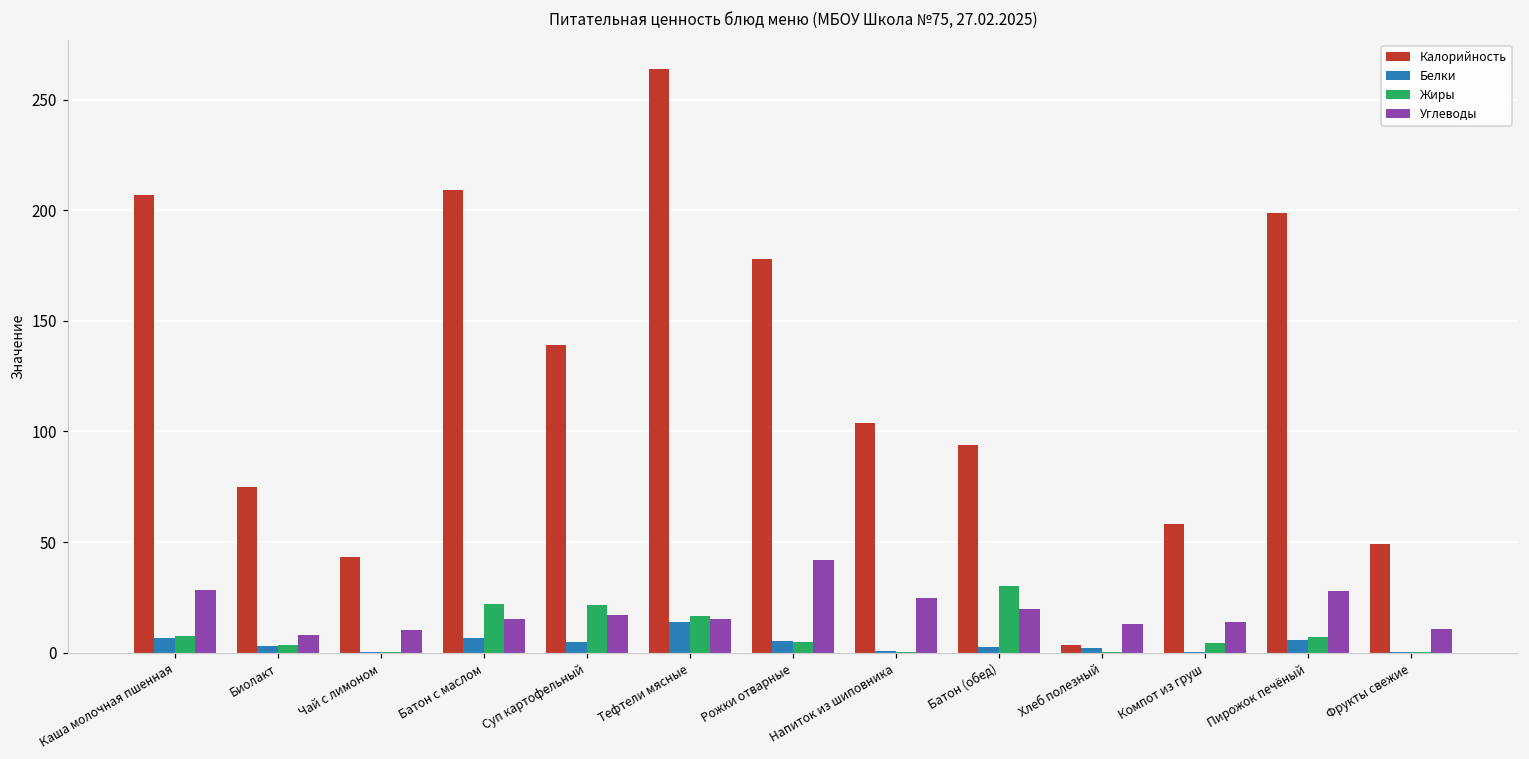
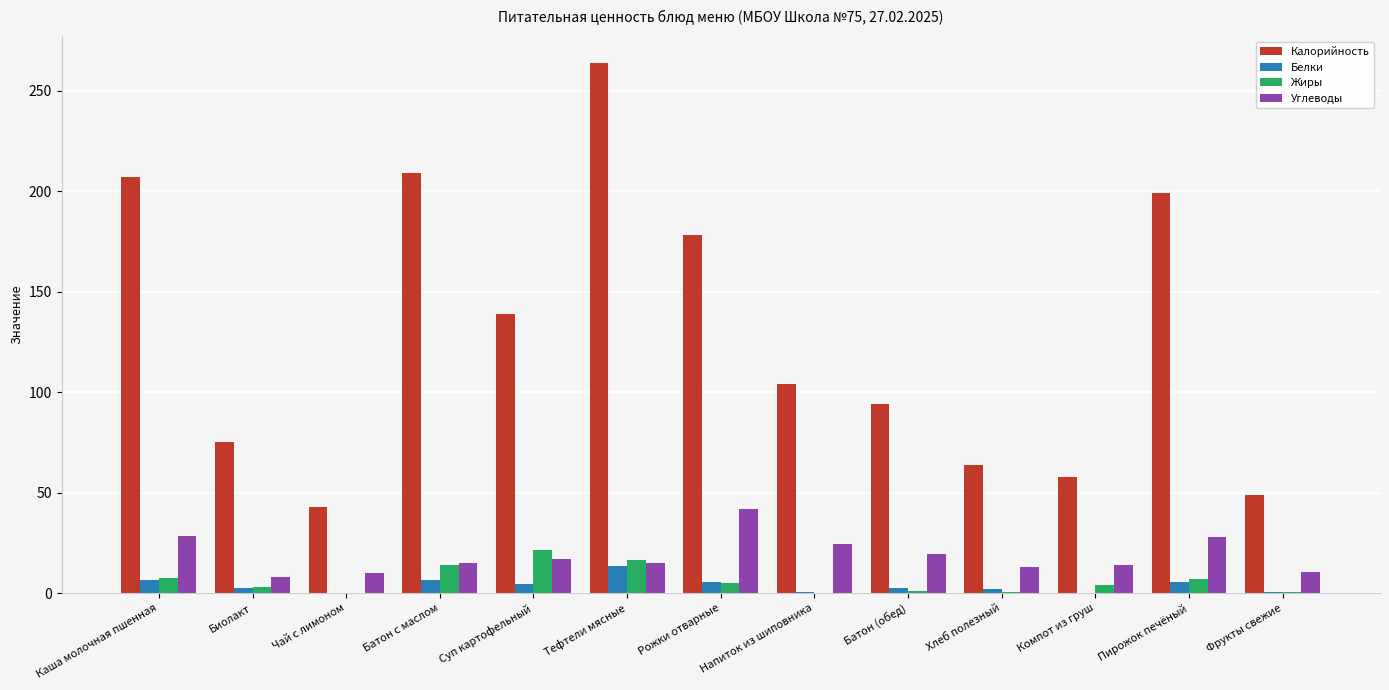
  {
    "Калорийность": {
      "Каша молочная пшенная": 207,
      "Биолакт": 75,
      "Чай с лимоном": 43,
      "Батон с маслом": 209,
      "Суп картофельный": 139,
      "Тефтели мясные": 264,
      "Рожки отварные": 178,
      "Напиток из шиповника": 104,
      "Батон (обед)": 94,
-     "Хлеб полезный": 4,
+     "Хлеб полезный": 64,
      "Компот из груш": 58,
      "Пирожок печёный": 199,
      "Фрукты свежие": 49
    },
    "Белки": {
      "Каша молочная пшенная": 6,
      "Биолакт": 3,
      "Батон с маслом": 7,
      "Суп картофельный": 5,
      "Тефтели мясные": 14,
      "Рожки отварные": 5,
      "Батон (обед)": 3,
      "Хлеб полезный": 2,
      "Пирожок печёный": 6
    },
    "Жиры": {
      "Каша молочная пшенная": 8,
      "Биолакт": 3,
-     "Батон с маслом": 22,
+     "Батон с маслом": 14,
      "Суп картофельный": 21,
      "Тефтели мясные": 17,
      "Рожки отварные": 5,
-     "Батон (обед)": 30,
+     "Батон (обед)": 1,
      "Компот из груш": 4,
      "Пирожок печёный": 7
    },
    "Углеводы": {
      "Каша молочная пшенная": 28,
      "Биолакт": 8,
      "Чай с лимоном": 10,
      "Батон с маслом": 15,
      "Суп картофельный": 17,
      "Тефтели мясные": 15,
      "Рожки отварные": 42,
      "Напиток из шиповника": 25,
      "Батон (обед)": 20,
      "Хлеб полезный": 13,
      "Компот из груш": 14,
      "Пирожок печёный": 28,
      "Фрукты свежие": 11
    }
  }
